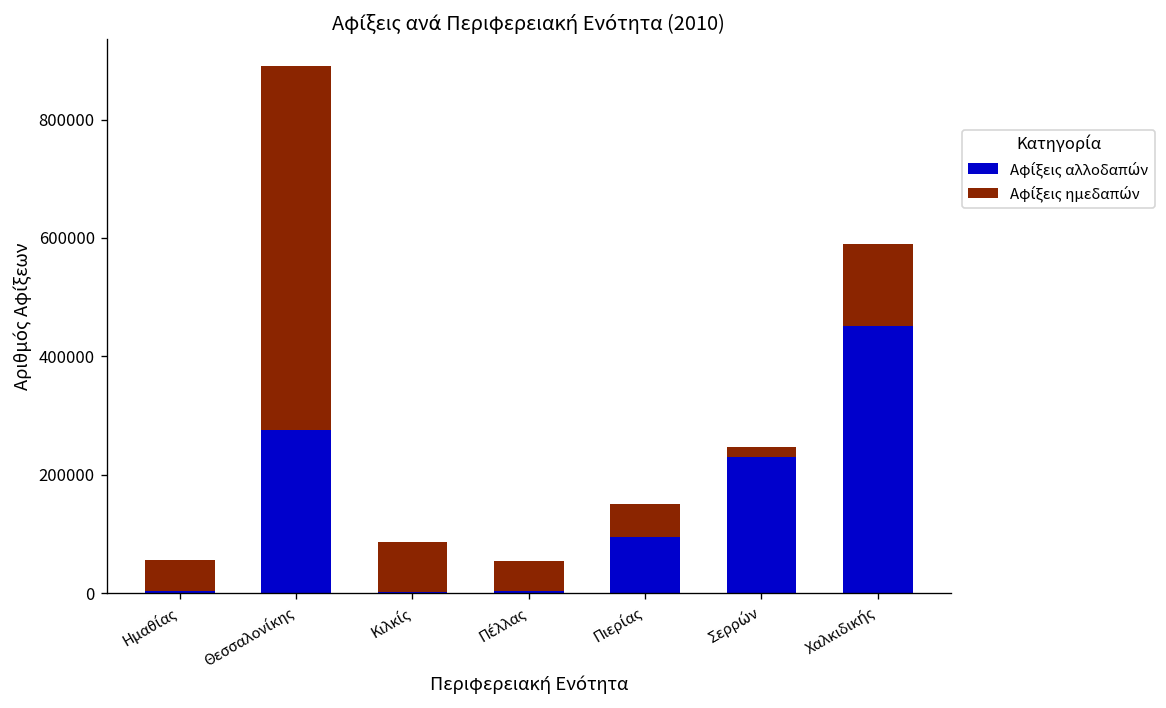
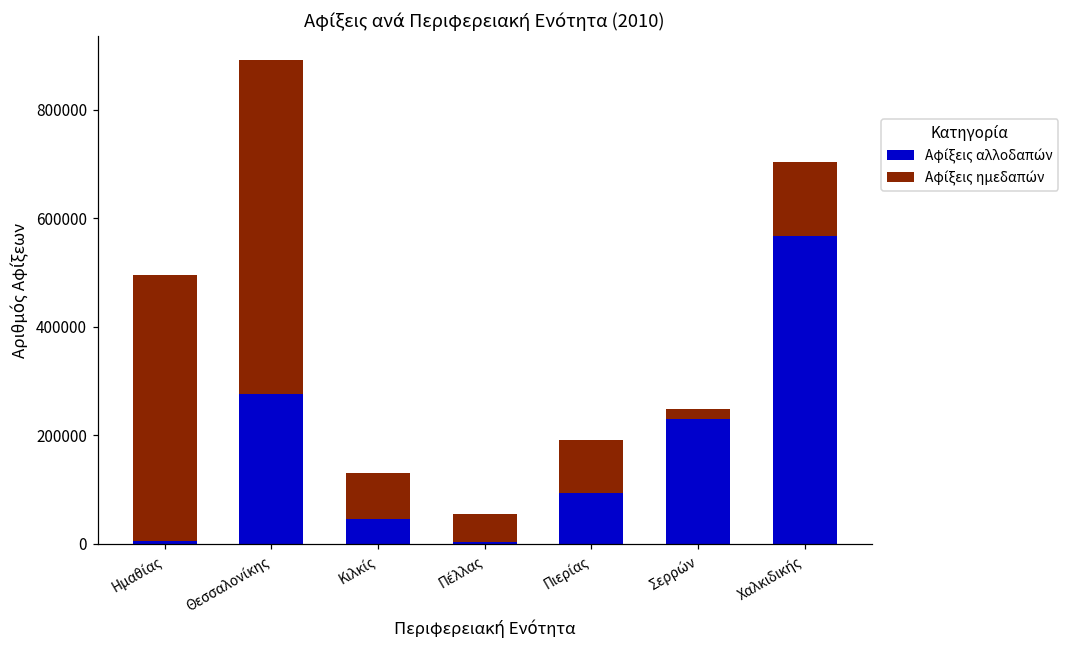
  {
    "Αφίξεις αλλοδαπών": {
      "Θεσσαλονίκης": 280000,
-     "Κιλκίς": 0,
+     "Κιλκίς": 50000,
      "Πιερίας": 90000,
      "Σερρών": 230000,
-     "Χαλκιδικής": 450000
+     "Χαλκιδικής": 570000
    },
    "Αφίξεις ημεδαπών": {
-     "Ημαθίας": 50000,
+     "Ημαθίας": 490000,
      "Θεσσαλονίκης": 620000,
      "Κιλκίς": 80000,
      "Πέλλας": 50000,
-     "Πιερίας": 60000,
+     "Πιερίας": 100000,
      "Σερρών": 20000,
      "Χαλκιδικής": 140000
    }
  }
